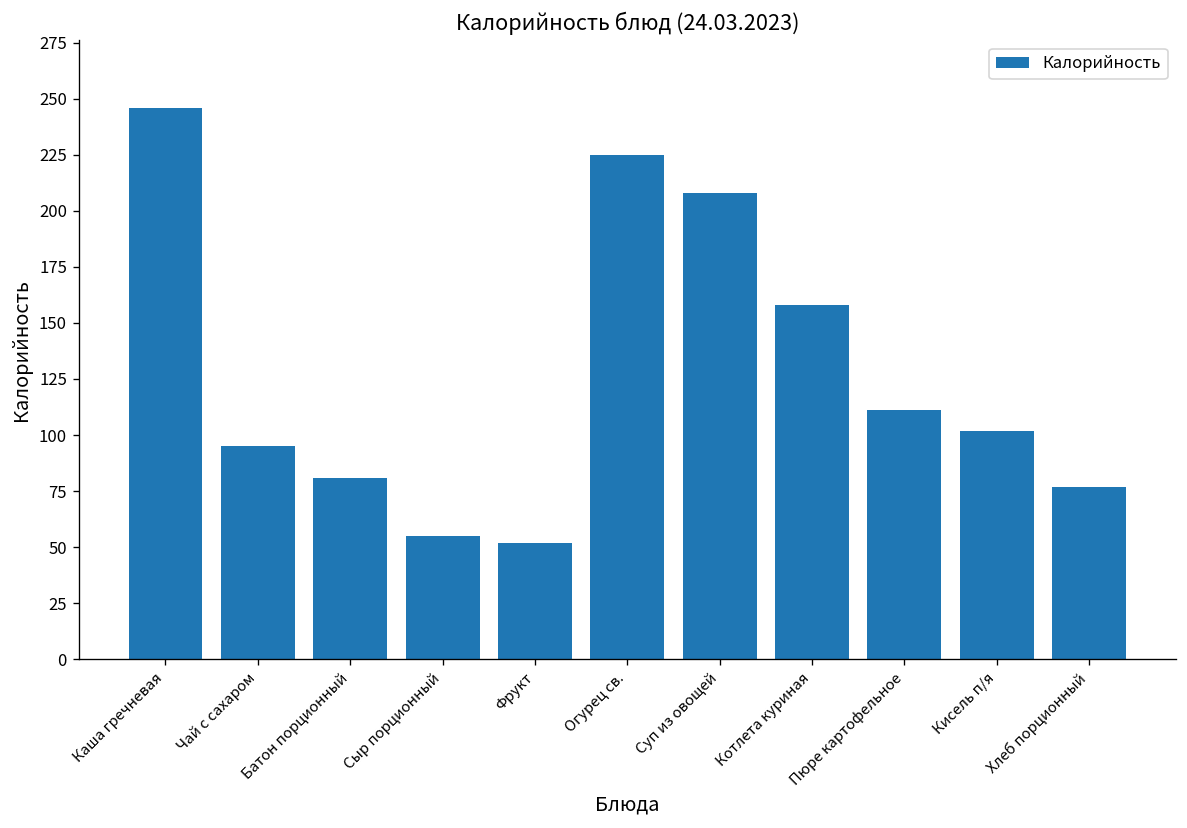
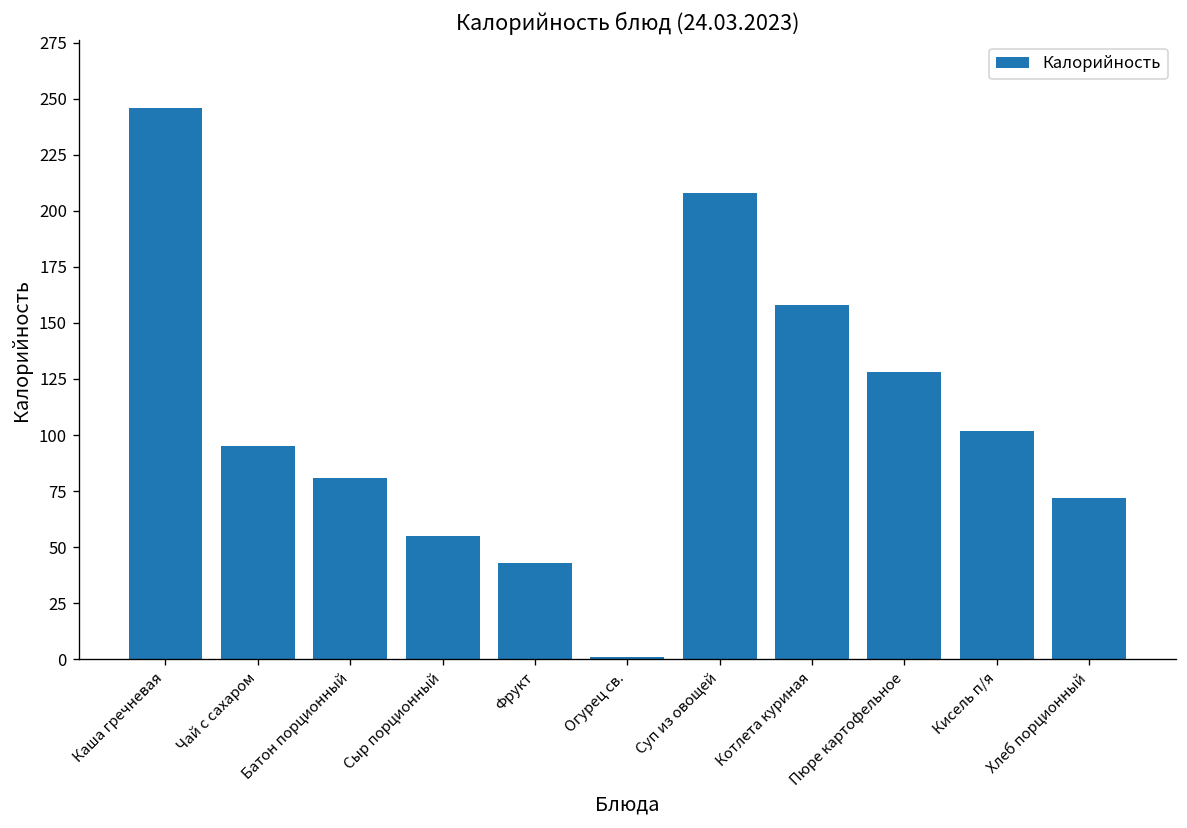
  {
    "Каша гречневая": 246,
    "Чай с сахаром": 95,
    "Батон порционный": 81,
    "Сыр порционный": 55,
-   "Фрукт": 52,
-   "Огурец св.": 225,
+   "Фрукт": 43,
+   "Огурец св.": 1,
    "Суп из овощей": 208,
    "Котлета куриная": 158,
-   "Пюре картофельное": 111,
+   "Пюре картофельное": 128,
    "Кисель п/я": 102,
-   "Хлеб порционный": 77
+   "Хлеб порционный": 72
  }
